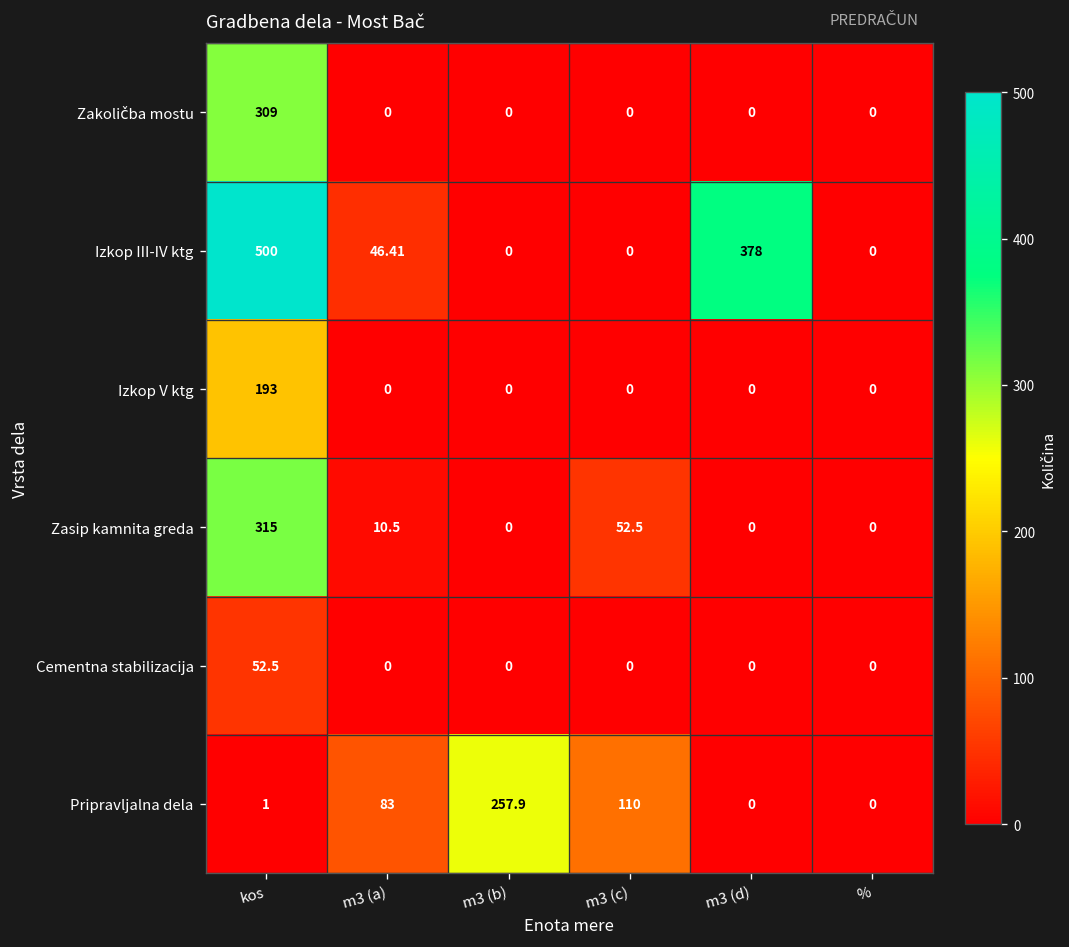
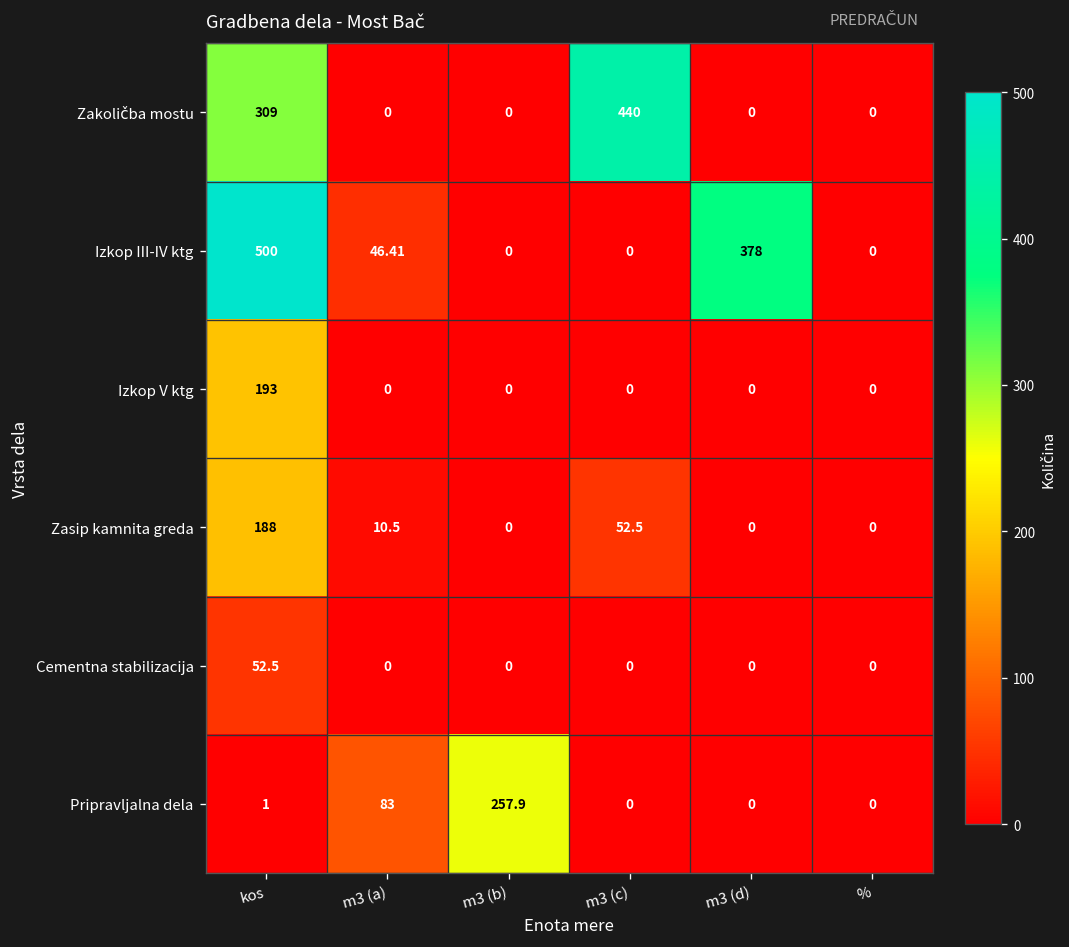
  {
    "Zakoličba mostu": {
      "kos": 309,
      "m3 (a)": 0,
      "m3 (b)": 0,
-     "m3 (c)": 0,
+     "m3 (c)": 440,
      "m3 (d)": 0,
      "%": 0
    },
    "Izkop III-IV ktg": {
      "kos": 500,
      "m3 (a)": 46.41,
      "m3 (b)": 0,
      "m3 (c)": 0,
      "m3 (d)": 378,
      "%": 0
    },
    "Izkop V ktg": {
      "kos": 193,
      "m3 (a)": 0,
      "m3 (b)": 0,
      "m3 (c)": 0,
      "m3 (d)": 0,
      "%": 0
    },
    "Zasip kamnita greda": {
-     "kos": 315,
+     "kos": 188,
      "m3 (a)": 10.5,
      "m3 (b)": 0,
      "m3 (c)": 52.5,
      "m3 (d)": 0,
      "%": 0
    },
    "Cementna stabilizacija": {
      "kos": 52.5,
      "m3 (a)": 0,
      "m3 (b)": 0,
      "m3 (c)": 0,
      "m3 (d)": 0,
      "%": 0
    },
    "Pripravljalna dela": {
      "kos": 1,
      "m3 (a)": 83,
      "m3 (b)": 257.9,
-     "m3 (c)": 110,
+     "m3 (c)": 0,
      "m3 (d)": 0,
      "%": 0
    }
  }
